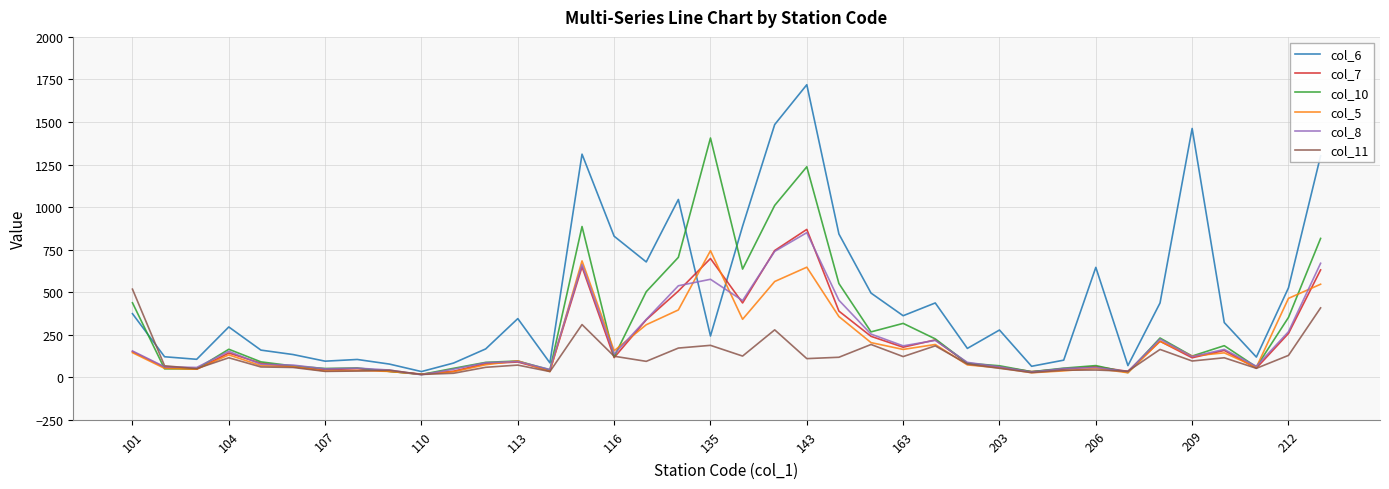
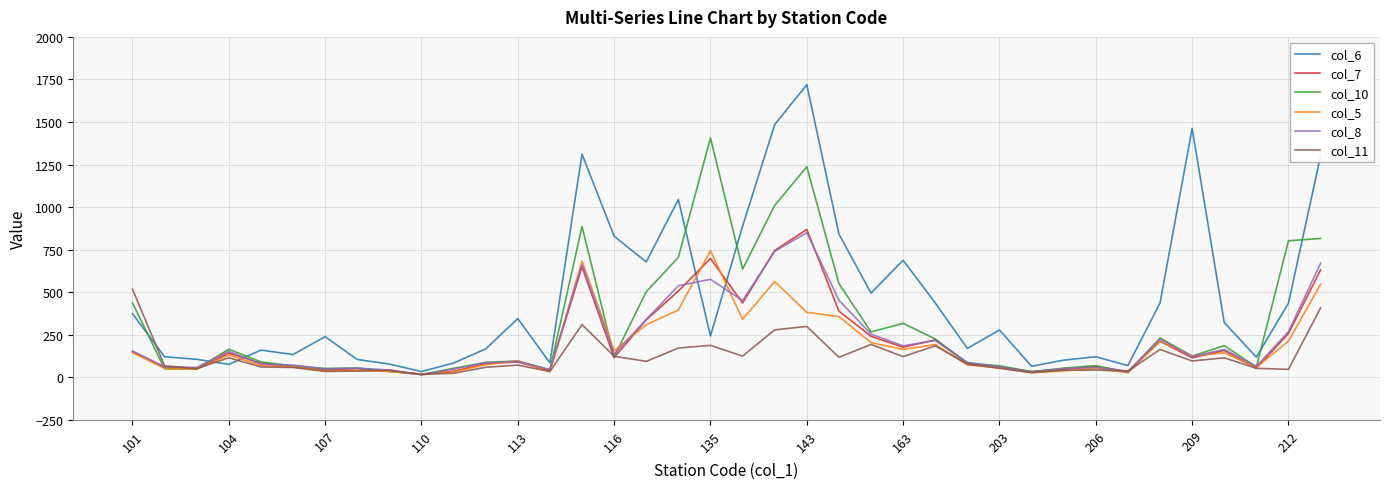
  {
    "col_6": {
      "101": 370,
-     "104": 300,
-     "107": 100,
+     "104": 80,
+     "107": 240,
      "113": 350,
      "116": 830,
      "135": 240,
      "143": 1720,
-     "163": 360,
+     "163": 690,
      "203": 280,
-     "206": 650,
+     "206": 120,
      "209": 1460,
-     "212": 530
+     "212": 440
    },
    "col_7": {
      "135": 700,
      "143": 870
    },
    "col_10": {
      "101": 440,
      "135": 1410,
      "143": 1240,
      "163": 320,
-     "212": 350
+     "212": 800
    },
    "col_5": {
      "116": 160,
      "135": 740,
-     "143": 650,
-     "212": 460
+     "143": 380,
+     "212": 210
    },
    "col_8": {
      "135": 580,
      "143": 850
    },
    "col_11": {
      "101": 520,
      "104": 120,
      "113": 70,
      "135": 190,
-     "143": 110,
+     "143": 300,
      "163": 120,
      "209": 100,
-     "212": 130
+     "212": 50
    }
  }
